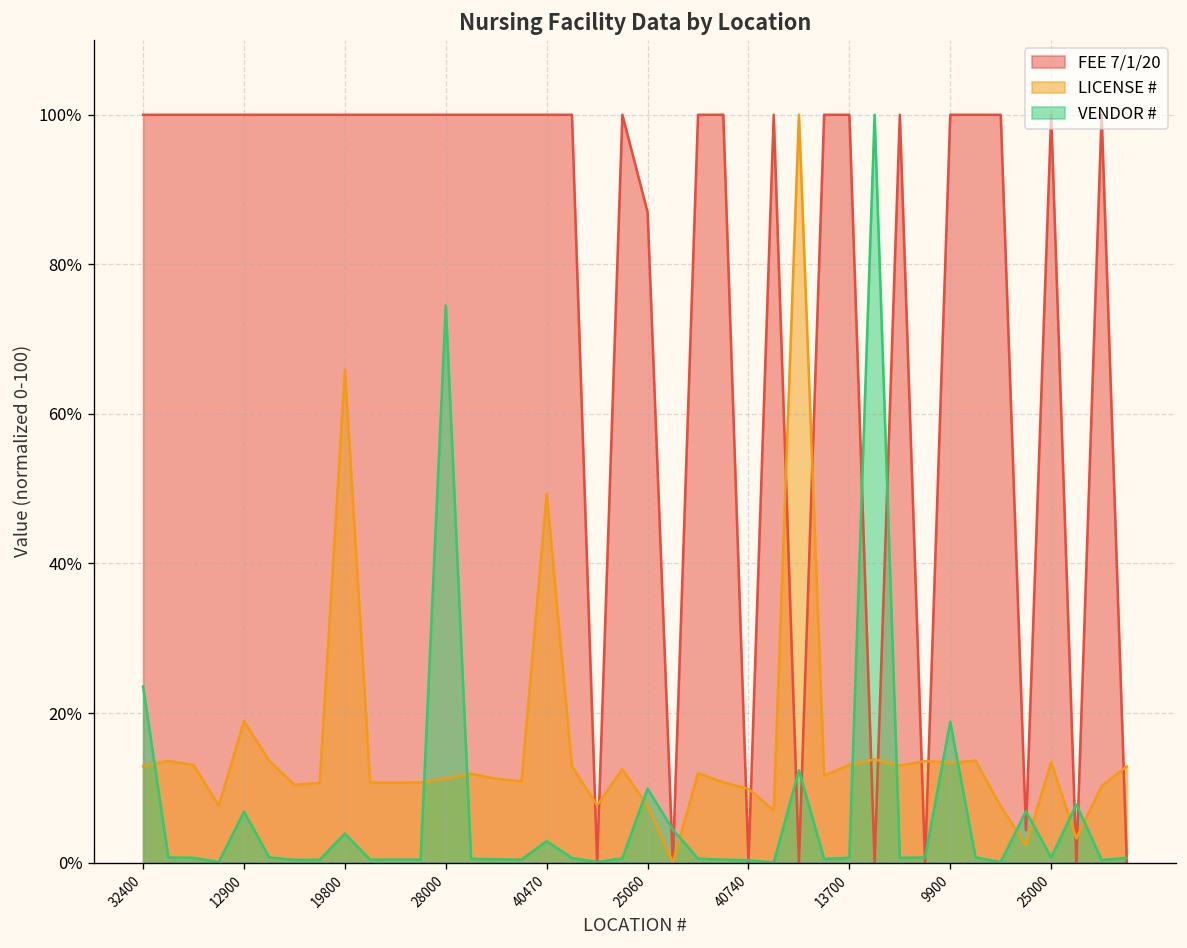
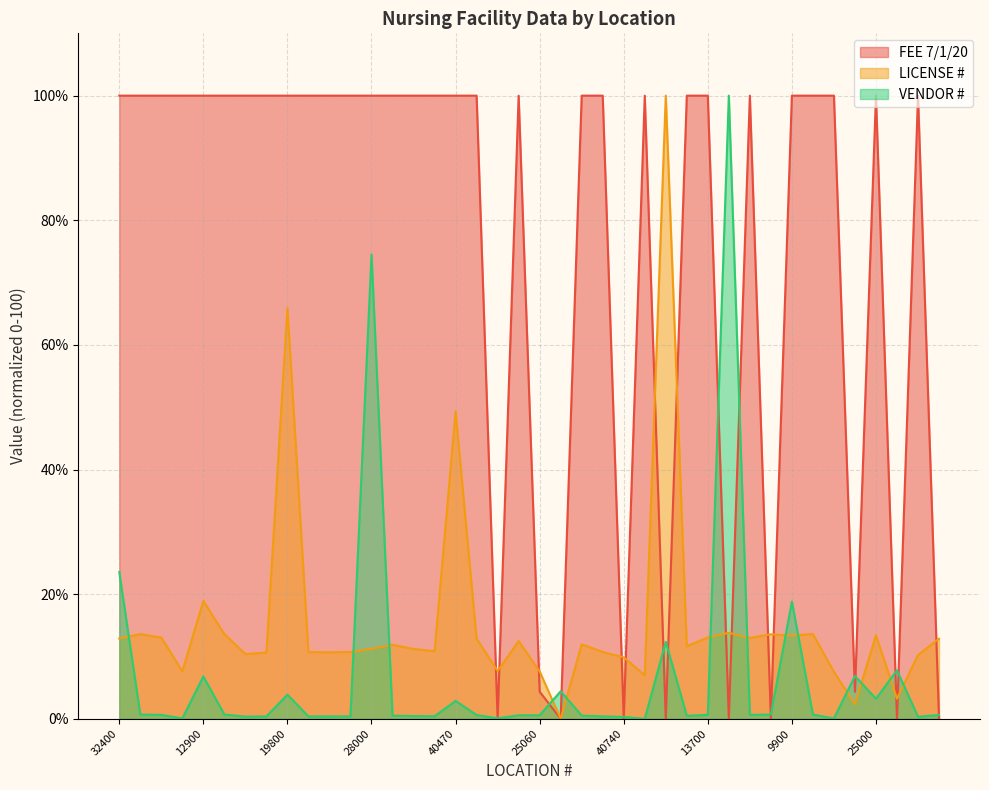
  {
    "FEE 7/1/20": {
      "32400": "100%",
      "12900": "100%",
      "19800": "100%",
      "28000": "100%",
      "40470": "100%",
-     "25060": "87%",
+     "25060": "4%",
      "13700": "100%",
      "9900": "100%"
    },
    "LICENSE #": {
      "32400": "13%",
      "12900": "19%",
      "19800": "66%",
      "28000": "11%",
      "40470": "49%",
      "25060": "8%",
      "40740": "10%",
      "13700": "13%",
      "9900": "13%",
      "25000": "13%"
    },
    "VENDOR #": {
      "32400": "24%",
      "12900": "7%",
      "19800": "4%",
      "28000": "74%",
      "40470": "3%",
-     "25060": "10%",
+     "25060": "1%",
      "13700": "1%",
      "9900": "19%",
-     "25000": "1%"
+     "25000": "3%"
    }
  }
